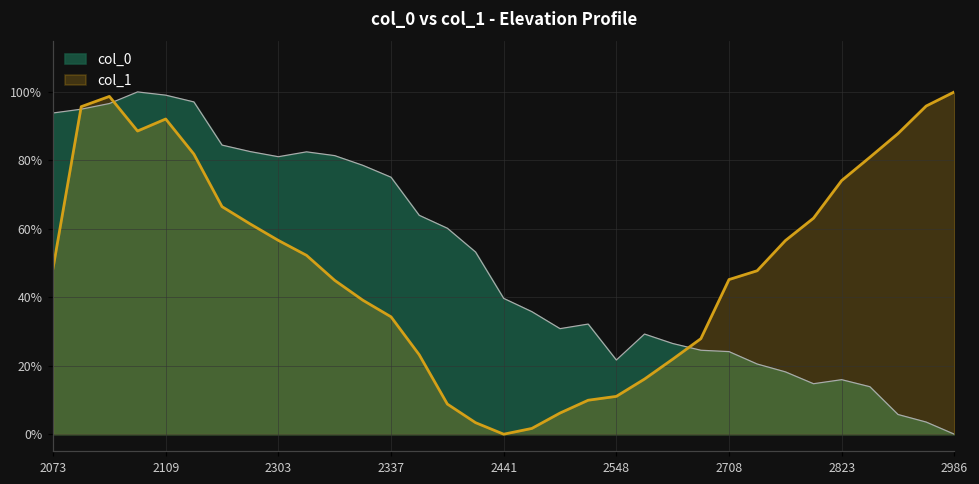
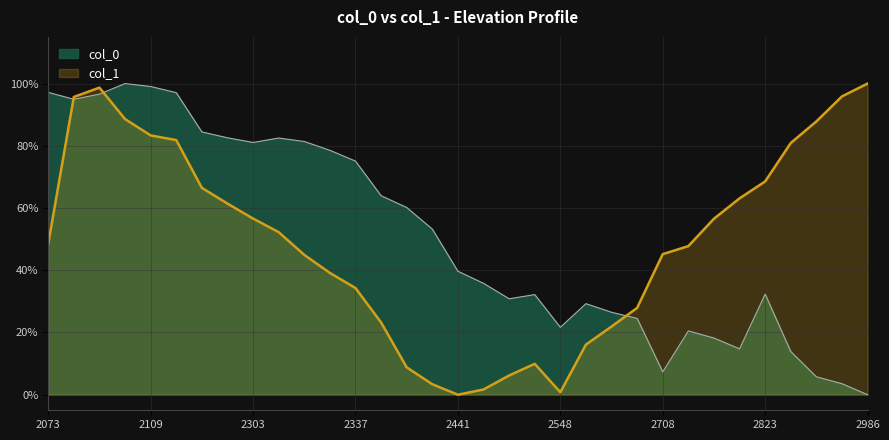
  {
    "col_0": {
-     "2073": "94%",
+     "2073": "97%",
      "2109": "99%",
      "2303": "81%",
      "2337": "75%",
      "2441": "40%",
      "2548": "22%",
-     "2708": "24%",
-     "2823": "16%",
+     "2708": "7%",
+     "2823": "32%",
      "2986": "0%"
    },
    "col_1": {
      "2073": "48%",
-     "2109": "92%",
+     "2109": "83%",
      "2303": "57%",
      "2337": "34%",
      "2441": "0%",
-     "2548": "11%",
+     "2548": "1%",
      "2708": "45%",
-     "2823": "74%",
+     "2823": "69%",
      "2986": "100%"
    }
  }
